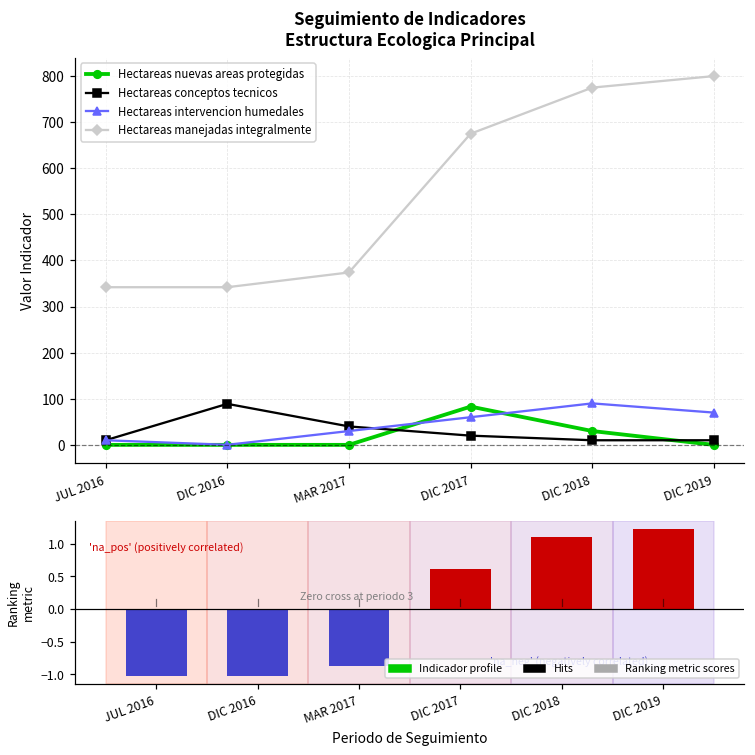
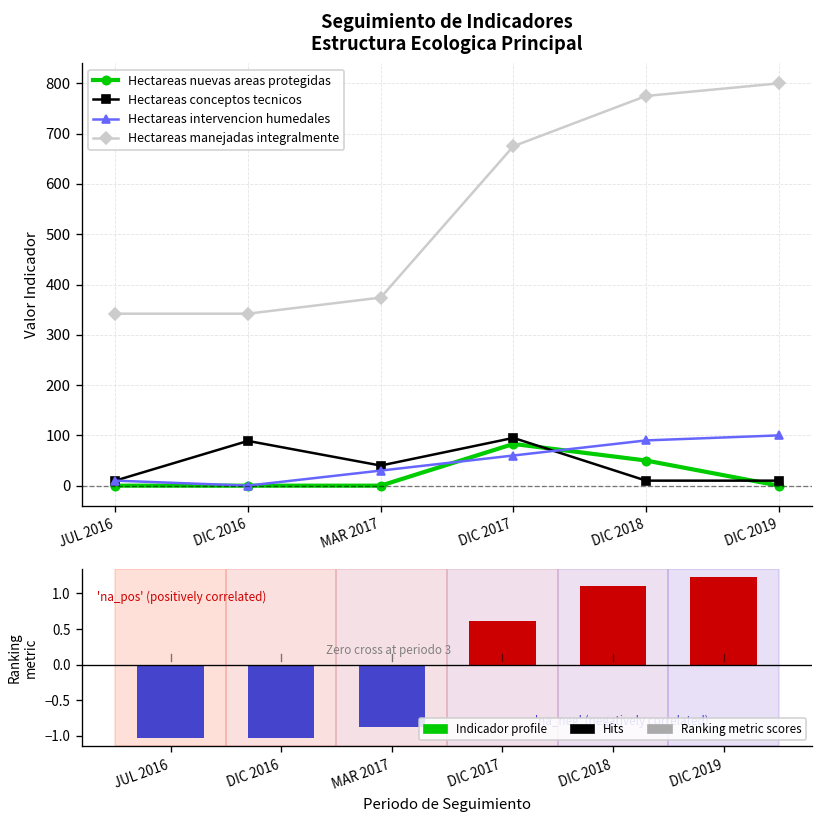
  {
    "Seguimiento de Indicadores Estructura Ecologica Principal": {
      "Hectareas nuevas areas protegidas": {
        "JUL 2016": 0,
        "MAR 2017": 0,
        "DIC 2017": 80,
-       "DIC 2018": 30,
+       "DIC 2018": 50,
        "DIC 2019": 0
      },
      "Hectareas conceptos tecnicos": {
        "DIC 2016": 90,
        "MAR 2017": 40,
-       "DIC 2017": 20,
+       "DIC 2017": 100,
        "DIC 2018": 10,
        "DIC 2019": 10
      },
      "Hectareas intervencion humedales": {
        "MAR 2017": 30,
        "DIC 2017": 60,
        "DIC 2018": 90,
-       "DIC 2019": 70
+       "DIC 2019": 100
      },
      "Hectareas manejadas integralmente": {
        "JUL 2016": 340,
        "DIC 2016": 340,
        "MAR 2017": 370,
        "DIC 2017": 680,
        "DIC 2018": 780,
        "DIC 2019": 800
      }
    }
  }
